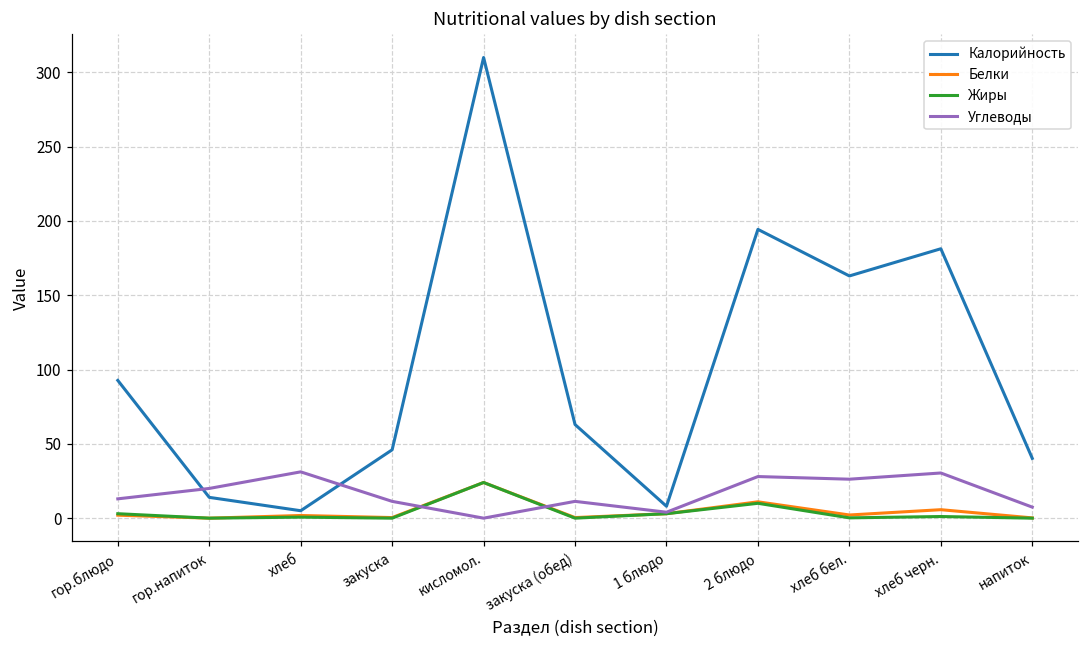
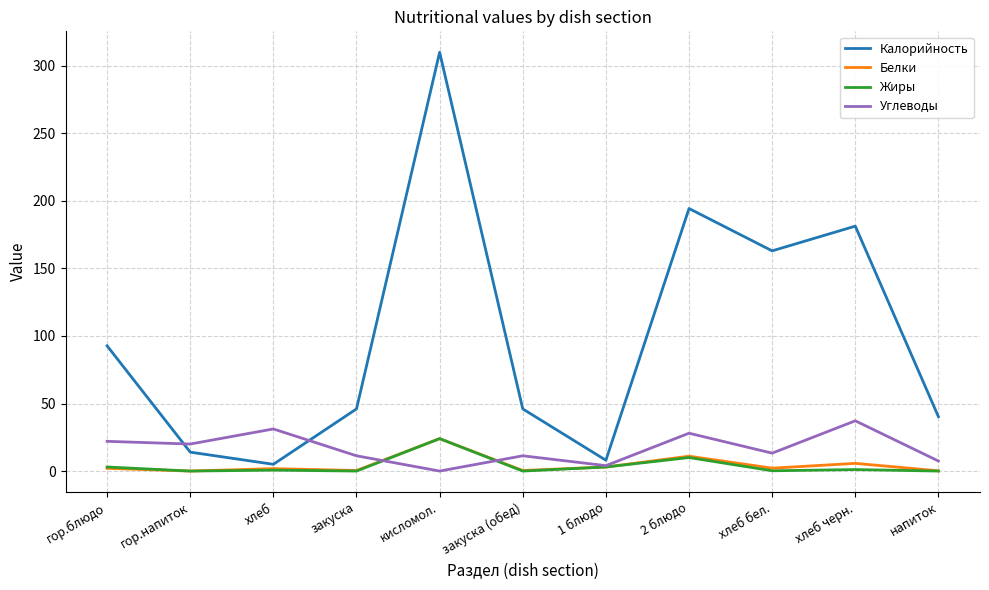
  {
    "Калорийность": {
      "гор.блюдо": 93,
      "гор.напиток": 14,
      "хлеб": 5,
      "закуска": 46,
      "кисломол.": 310,
-     "закуска (обед)": 63,
+     "закуска (обед)": 46,
      "1 блюдо": 8,
      "2 блюдо": 194,
      "хлеб бел.": 163,
      "хлеб черн.": 181,
      "напиток": 40
    },
    "Белки": {
      "хлеб бел.": 2,
      "хлеб черн.": 6
    },
    "Жиры": {
      "хлеб бел.": 0,
      "хлеб черн.": 1
    },
    "Углеводы": {
-     "гор.блюдо": 13,
+     "гор.блюдо": 22,
      "гор.напиток": 20,
      "хлеб": 31,
      "закуска": 11,
      "кисломол.": 0,
      "закуска (обед)": 11,
      "2 блюдо": 28,
-     "хлеб бел.": 26,
-     "хлеб черн.": 30,
+     "хлеб бел.": 13,
+     "хлеб черн.": 37,
      "напиток": 7
    }
  }
